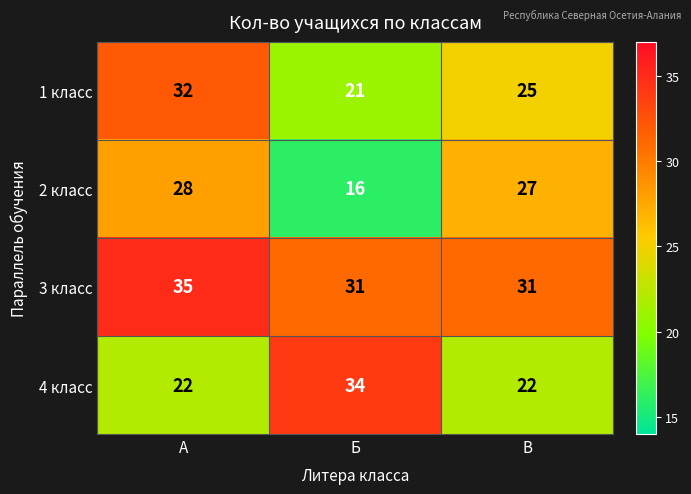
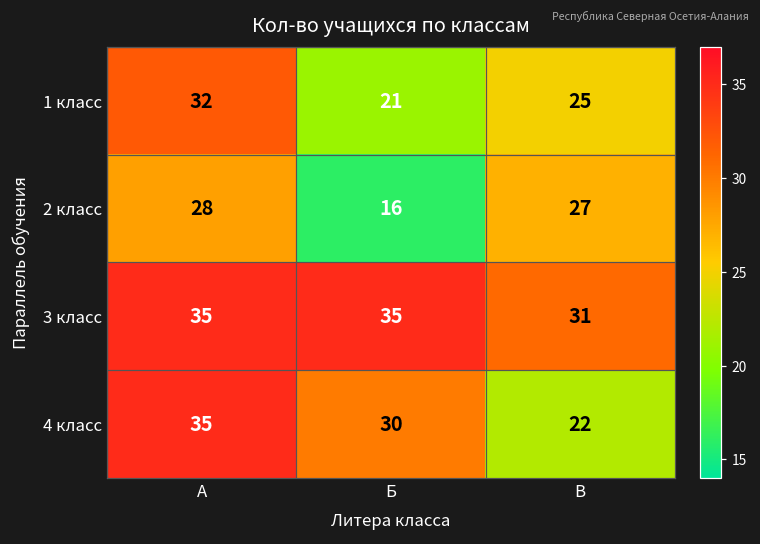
  {
    "1 класс": {
      "А": 32,
      "Б": 21,
      "В": 25
    },
    "2 класс": {
      "А": 28,
      "Б": 16,
      "В": 27
    },
    "3 класс": {
      "А": 35,
-     "Б": 31,
+     "Б": 35,
      "В": 31
    },
    "4 класс": {
-     "А": 22,
-     "Б": 34,
+     "А": 35,
+     "Б": 30,
      "В": 22
    }
  }
